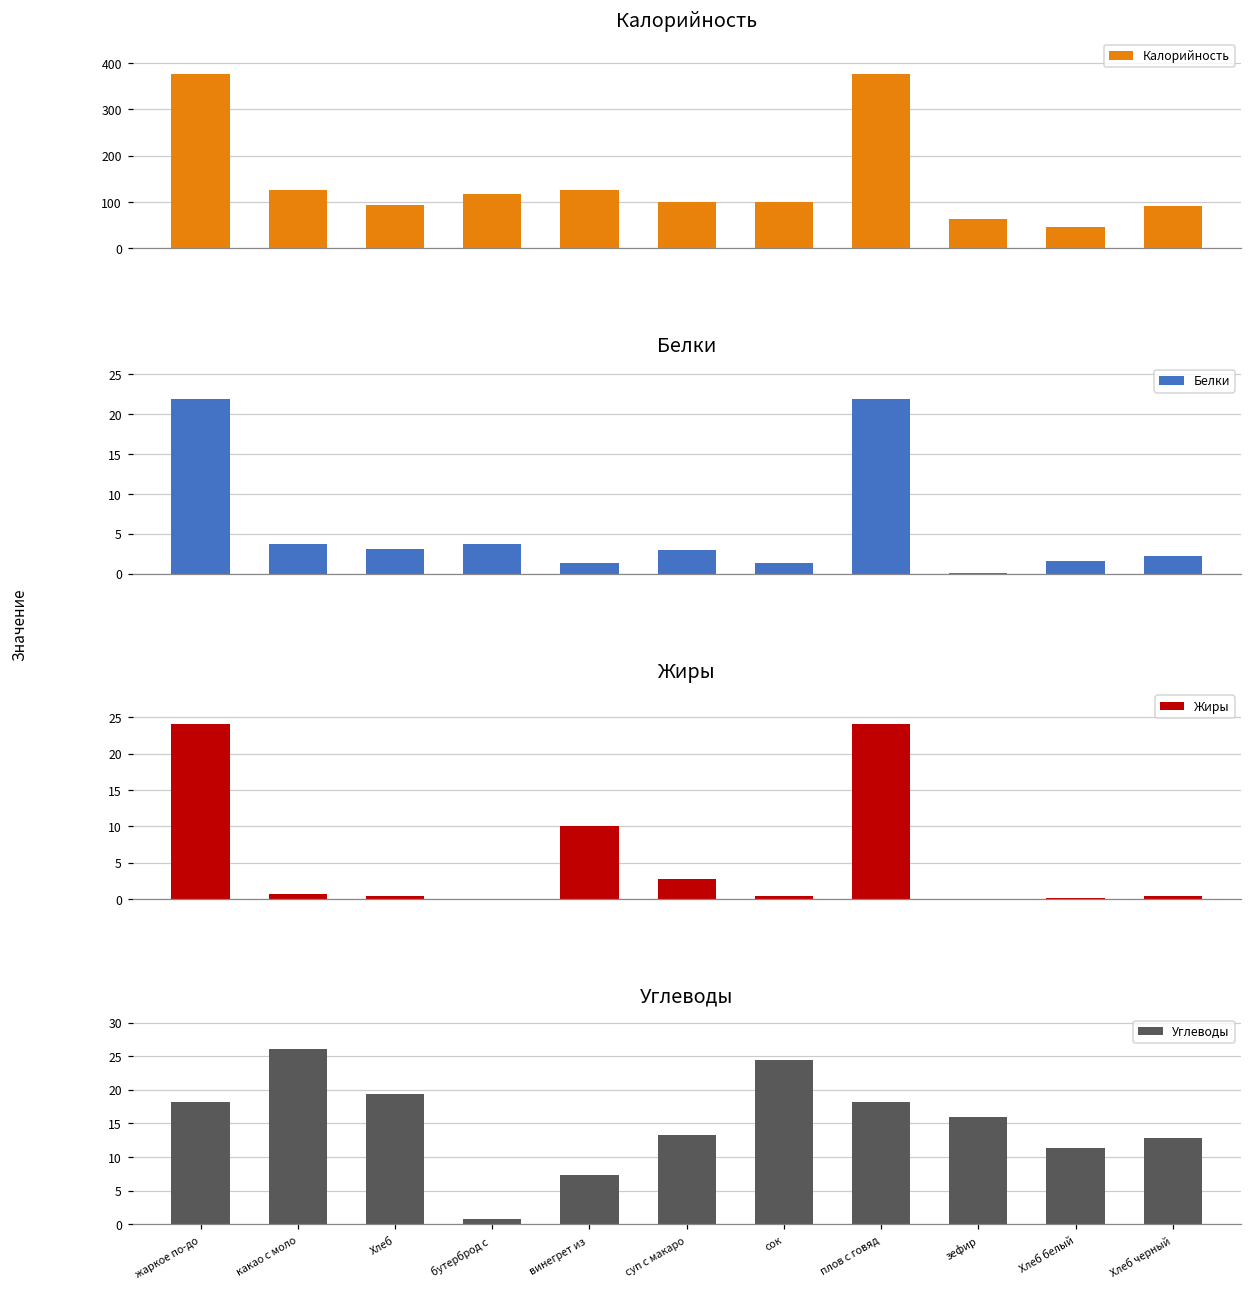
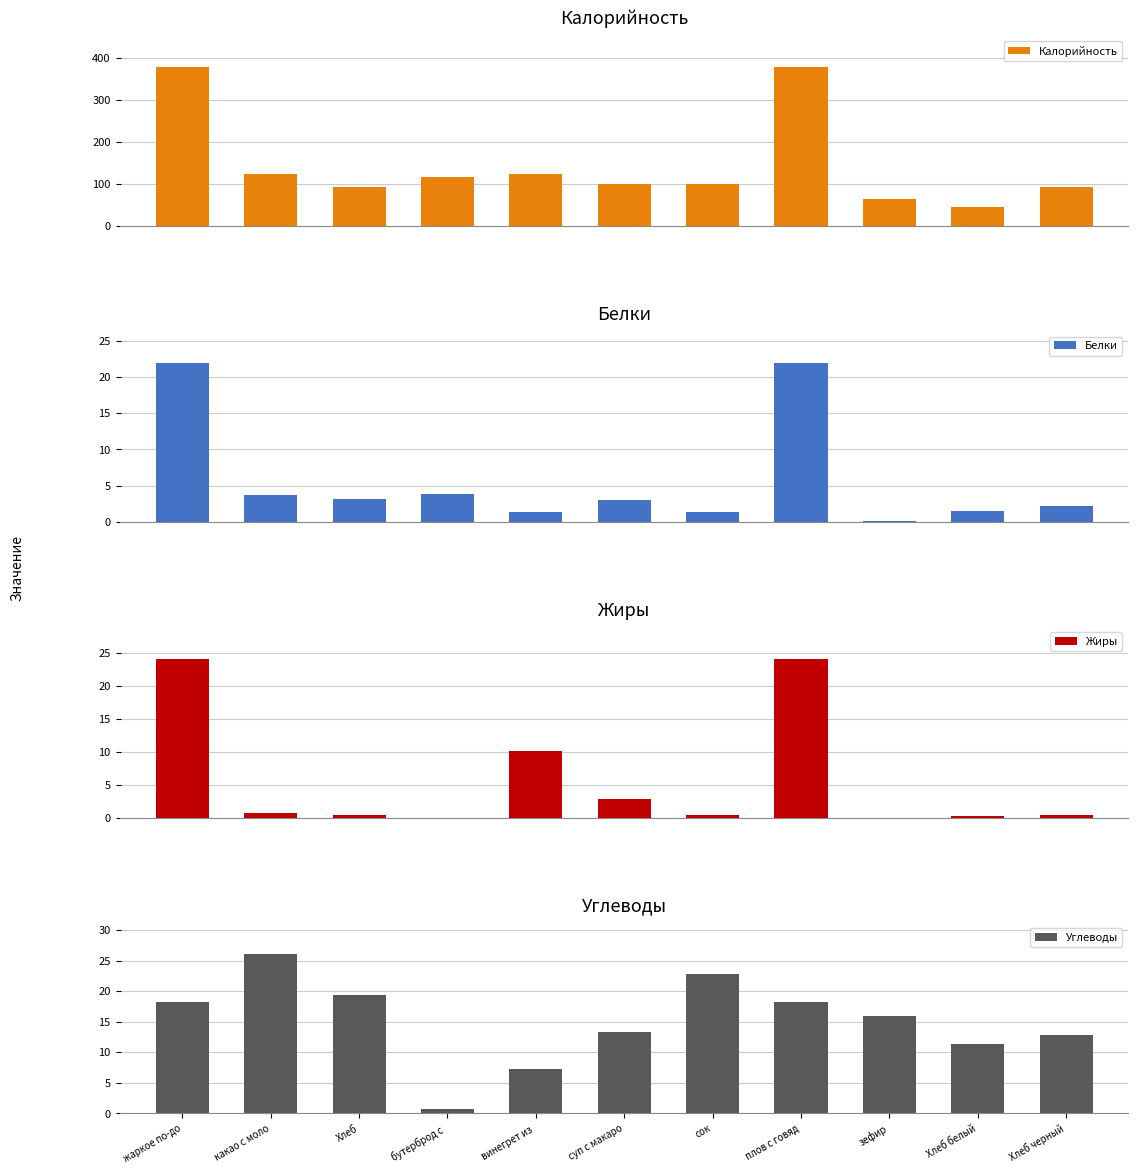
  {
    "Углеводы": {
      "жаркое по-до": 18,
      "какао с моло": 26,
      "Хлеб": 19,
      "бутерброд с": 1,
      "винегрет из": 7,
      "суп с макаро": 13,
-     "сок": 25,
+     "сок": 23,
      "плов с говяд": 18,
      "зефир": 16,
      "Хлеб белый": 11,
      "Хлеб черный": 13
    }
  }
